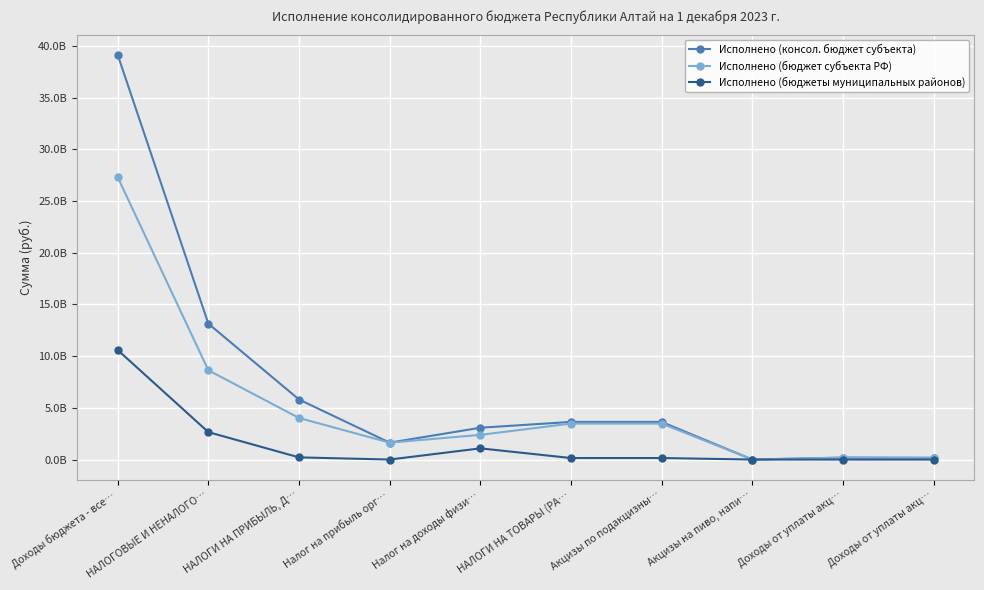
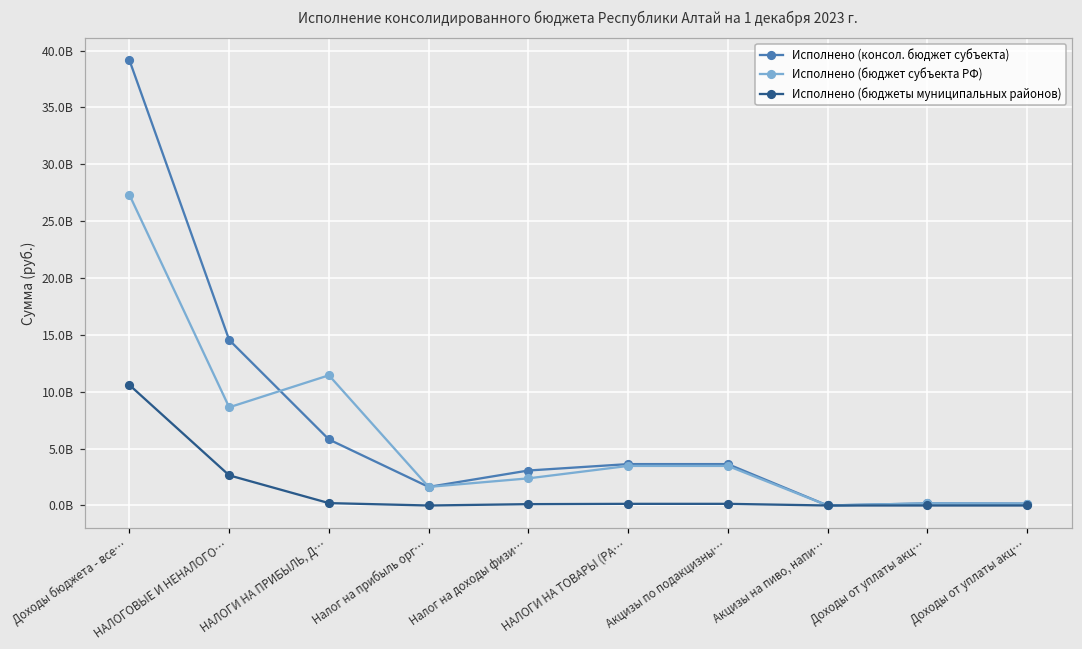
  {
    "Исполнено (консол. бюджет субъекта)": {
      "Доходы бюджета - все…": 39100000000,
-     "НАЛОГОВЫЕ И НЕНАЛОГО…": 13100000000,
+     "НАЛОГОВЫЕ И НЕНАЛОГО…": 14600000000,
      "НАЛОГИ НА ПРИБЫЛЬ, Д…": 5800000000,
      "Налог на доходы физи…": 3100000000
    },
    "Исполнено (бюджет субъекта РФ)": {
      "Доходы бюджета - все…": 27300000000,
      "НАЛОГОВЫЕ И НЕНАЛОГО…": 8600000000,
-     "НАЛОГИ НА ПРИБЫЛЬ, Д…": 4000000000,
+     "НАЛОГИ НА ПРИБЫЛЬ, Д…": 11400000000,
      "Налог на доходы физи…": 2400000000
    },
    "Исполнено (бюджеты муниципальных районов)": {
      "Доходы бюджета - все…": 10600000000,
      "НАЛОГОВЫЕ И НЕНАЛОГО…": 2700000000,
      "НАЛОГИ НА ПРИБЫЛЬ, Д…": 200000000,
      "Налог на прибыль орг…": 0,
-     "Налог на доходы физи…": 1100000000,
+     "Налог на доходы физи…": 100000000,
      "НАЛОГИ НА ТОВАРЫ (РА…": 100000000,
      "Акцизы по подакцизны…": 100000000
    }
  }
